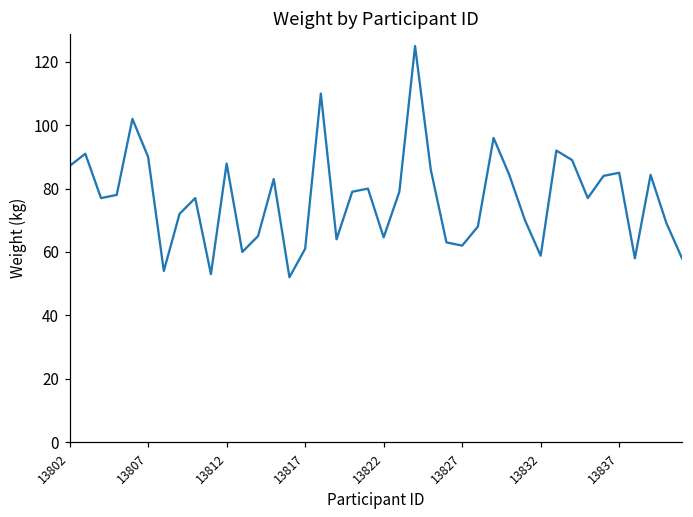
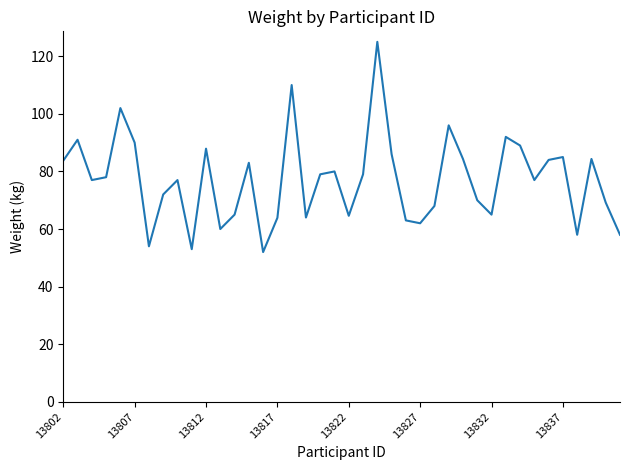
  {
-   "13802": 87,
+   "13802": 84,
    "13807": 90,
    "13812": 88,
-   "13817": 61,
+   "13817": 64,
    "13822": 65,
    "13827": 62,
-   "13832": 59,
+   "13832": 65,
    "13837": 85
  }
